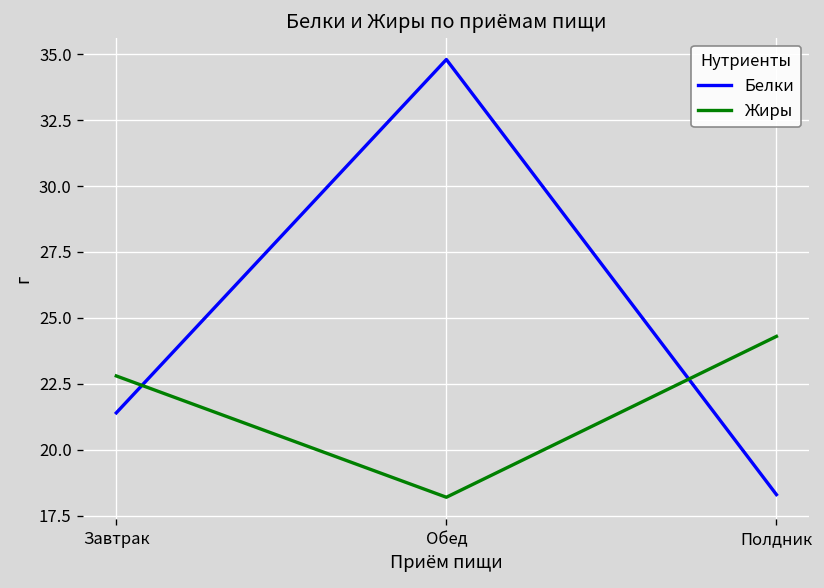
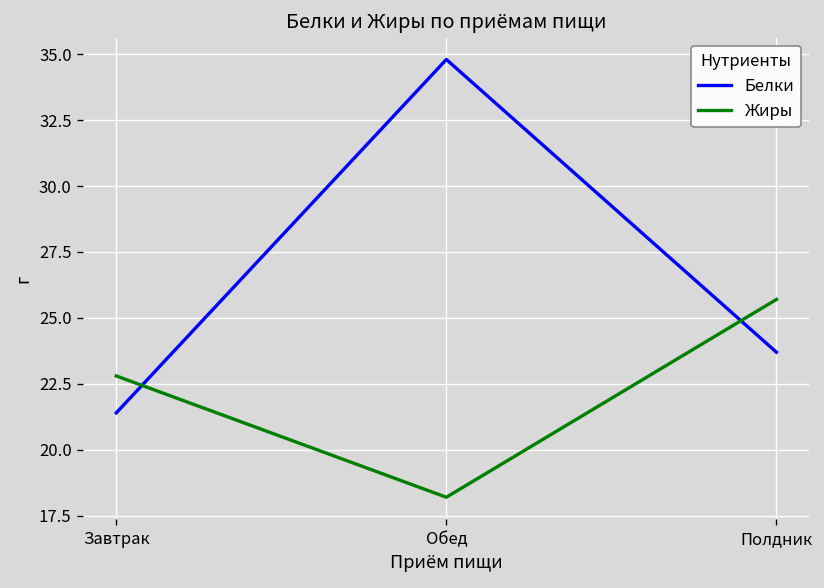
  {
    "Белки": {
      "Завтрак": 21.4,
      "Обед": 34.8,
-     "Полдник": 18.3
+     "Полдник": 23.7
    },
    "Жиры": {
      "Завтрак": 22.8,
      "Обед": 18.2,
-     "Полдник": 24.3
+     "Полдник": 25.7
    }
  }
